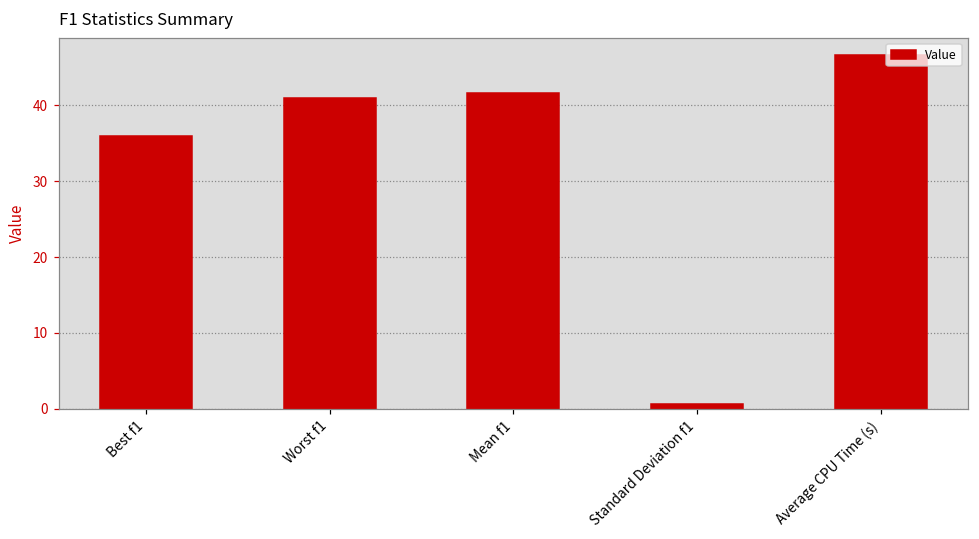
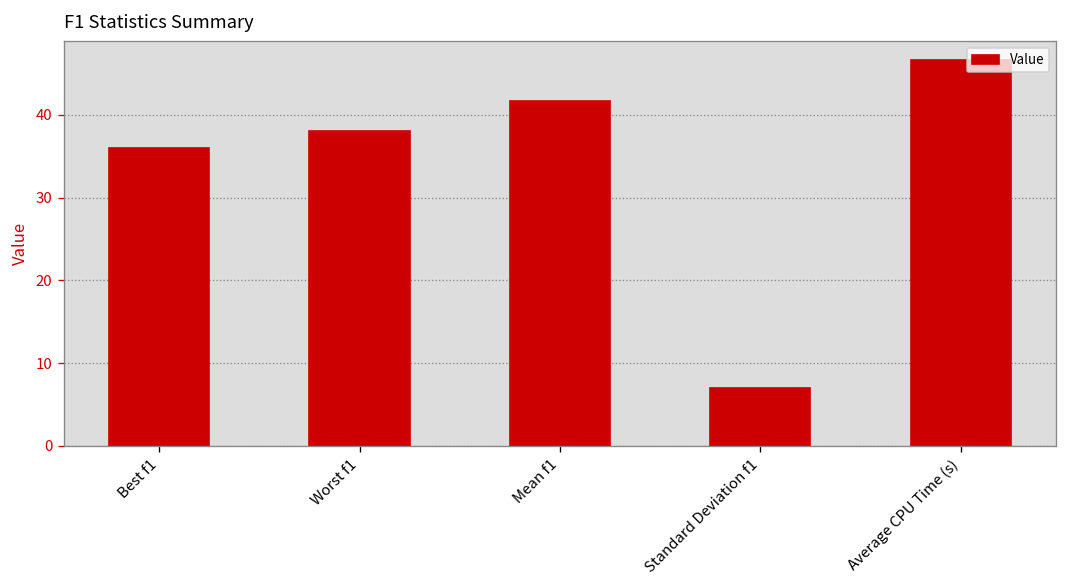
  {
    "Best f1": 36,
-   "Worst f1": 41,
+   "Worst f1": 38,
    "Mean f1": 42,
-   "Standard Deviation f1": 1,
+   "Standard Deviation f1": 7,
    "Average CPU Time (s)": 47
  }
